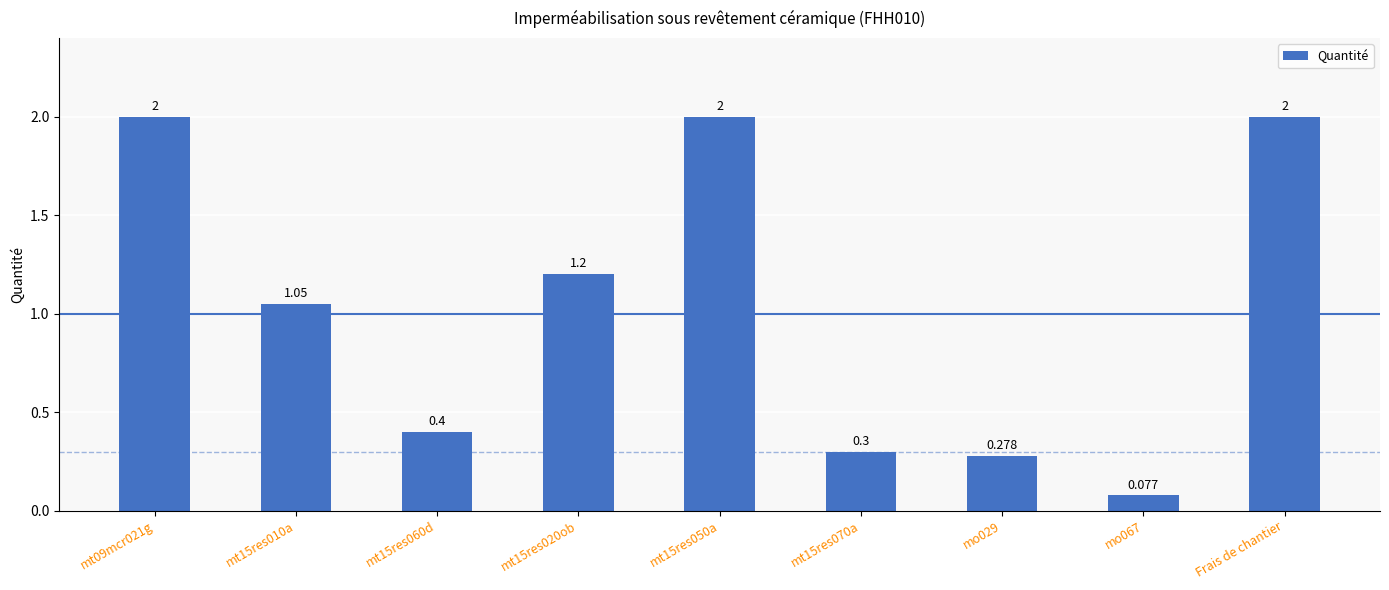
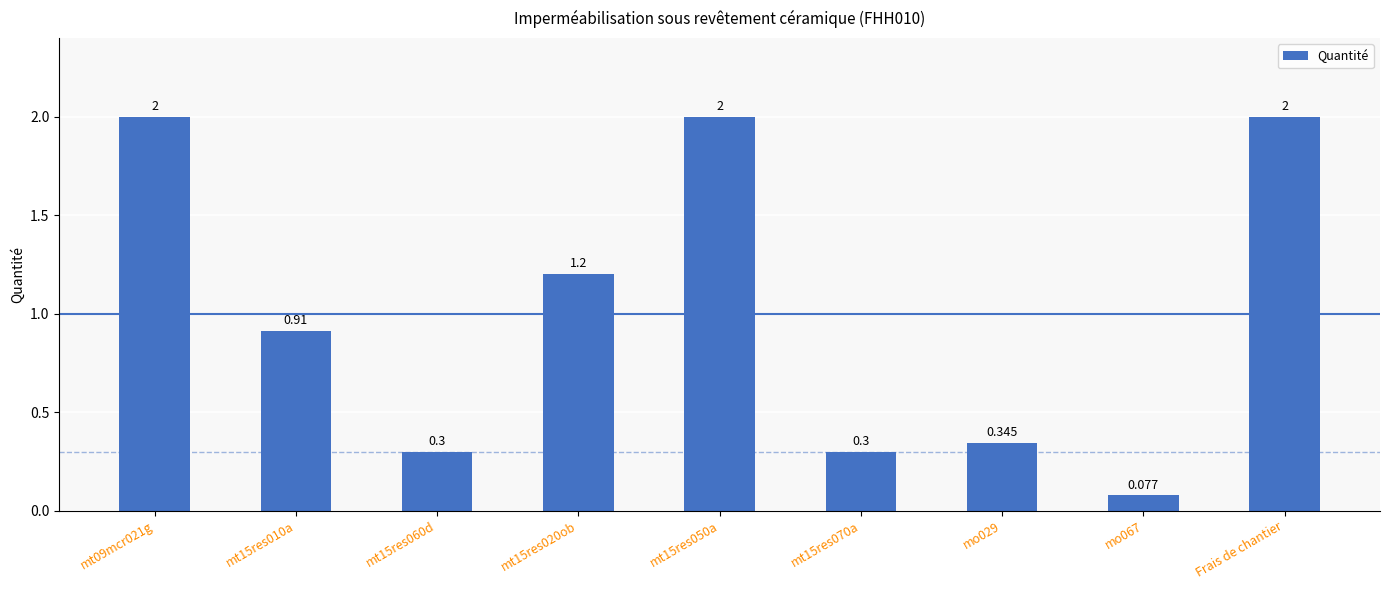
  {
    "mt09mcr021g": 2,
-   "mt15res010a": 1.05,
-   "mt15res060d": 0.4,
+   "mt15res010a": 0.91,
+   "mt15res060d": 0.3,
    "mt15res020ob": 1.2,
    "mt15res050a": 2,
    "mt15res070a": 0.3,
-   "mo029": 0.278,
+   "mo029": 0.345,
    "mo067": 0.077,
    "Frais de chantier": 2
  }
